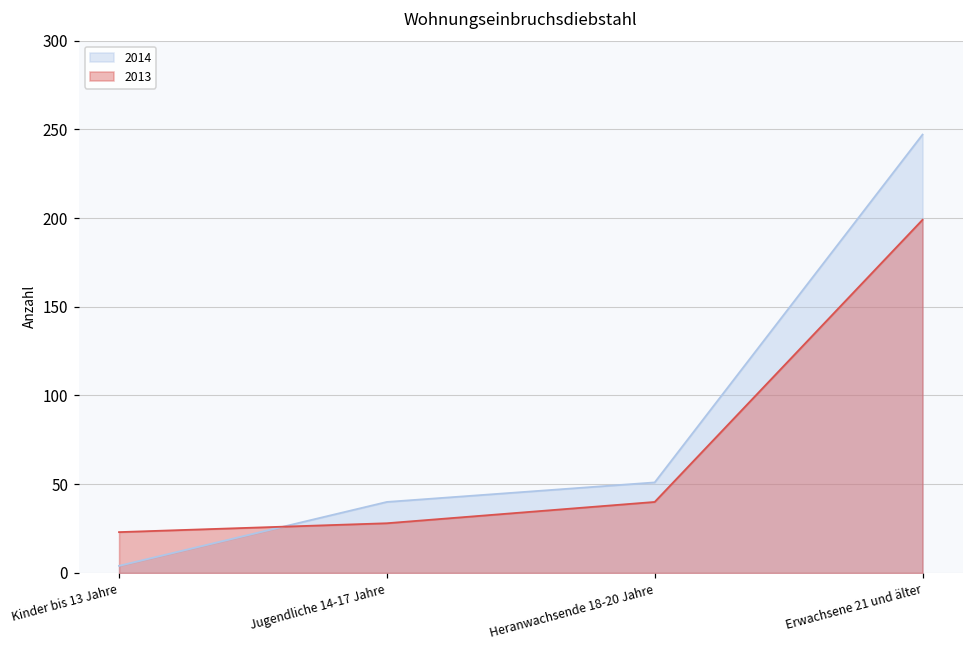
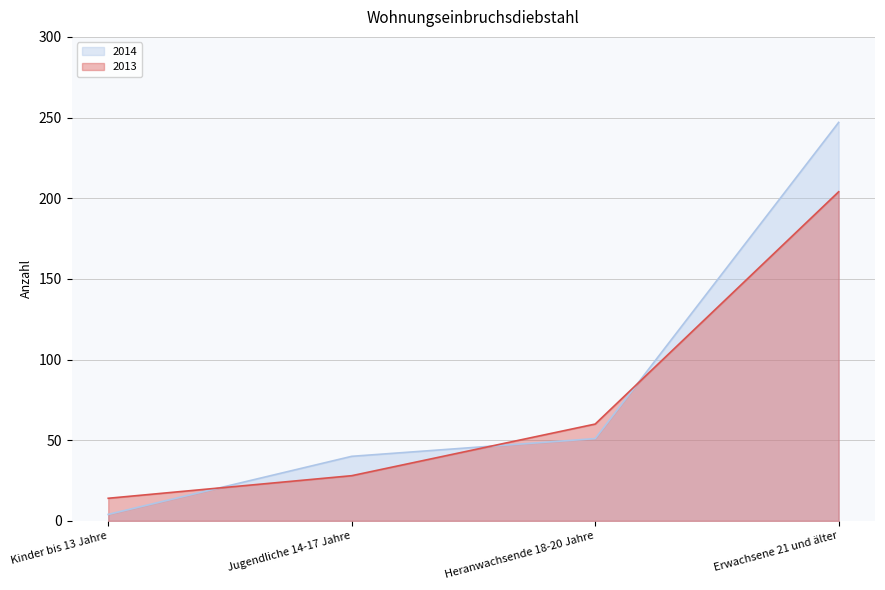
  {
    "2014": {
      "Kinder bis 13 Jahre": 4,
      "Jugendliche 14-17 Jahre": 40,
      "Heranwachsende 18-20 Jahre": 51,
      "Erwachsene 21 und älter": 247
    },
    "2013": {
-     "Kinder bis 13 Jahre": 23,
+     "Kinder bis 13 Jahre": 14,
      "Jugendliche 14-17 Jahre": 28,
-     "Heranwachsende 18-20 Jahre": 40,
-     "Erwachsene 21 und älter": 199
+     "Heranwachsende 18-20 Jahre": 60,
+     "Erwachsene 21 und älter": 204
    }
  }
